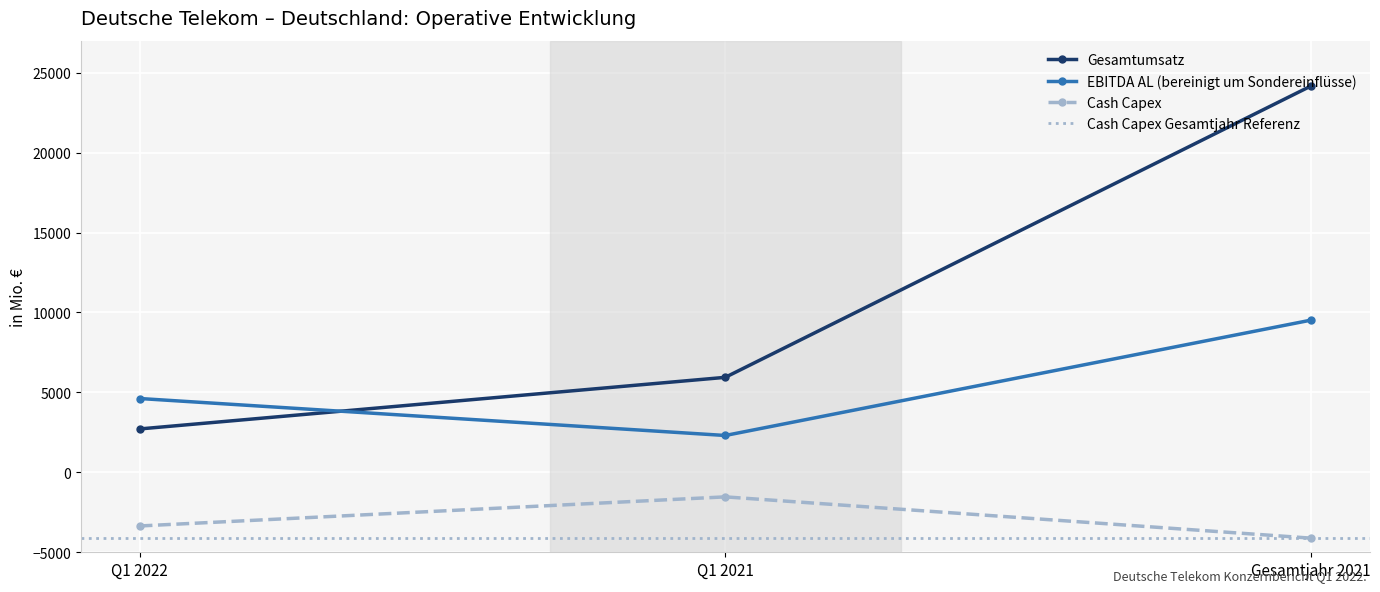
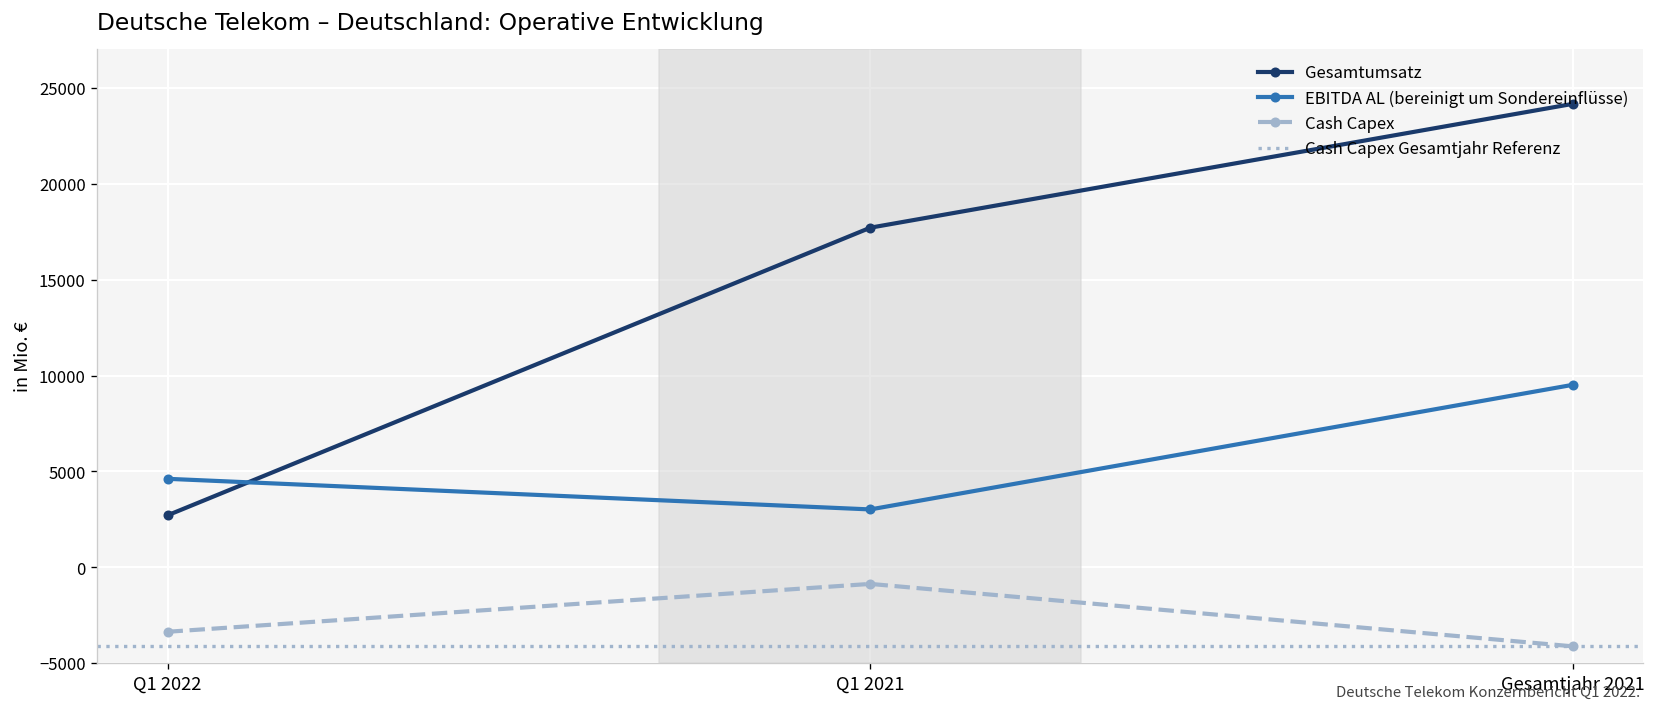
  {
    "Gesamtumsatz": {
      "Q1 2022": 2700,
-     "Q1 2021": 5900,
+     "Q1 2021": 17700,
      "Gesamtjahr 2021": 24200
    },
    "EBITDA AL (bereinigt um Sondereinflüsse)": {
      "Q1 2022": 4600,
-     "Q1 2021": 2300,
+     "Q1 2021": 3000,
      "Gesamtjahr 2021": 9500
    },
    "Cash Capex": {
      "Q1 2022": -3400,
-     "Q1 2021": -1500,
+     "Q1 2021": -900,
      "Gesamtjahr 2021": -4100
    }
  }
